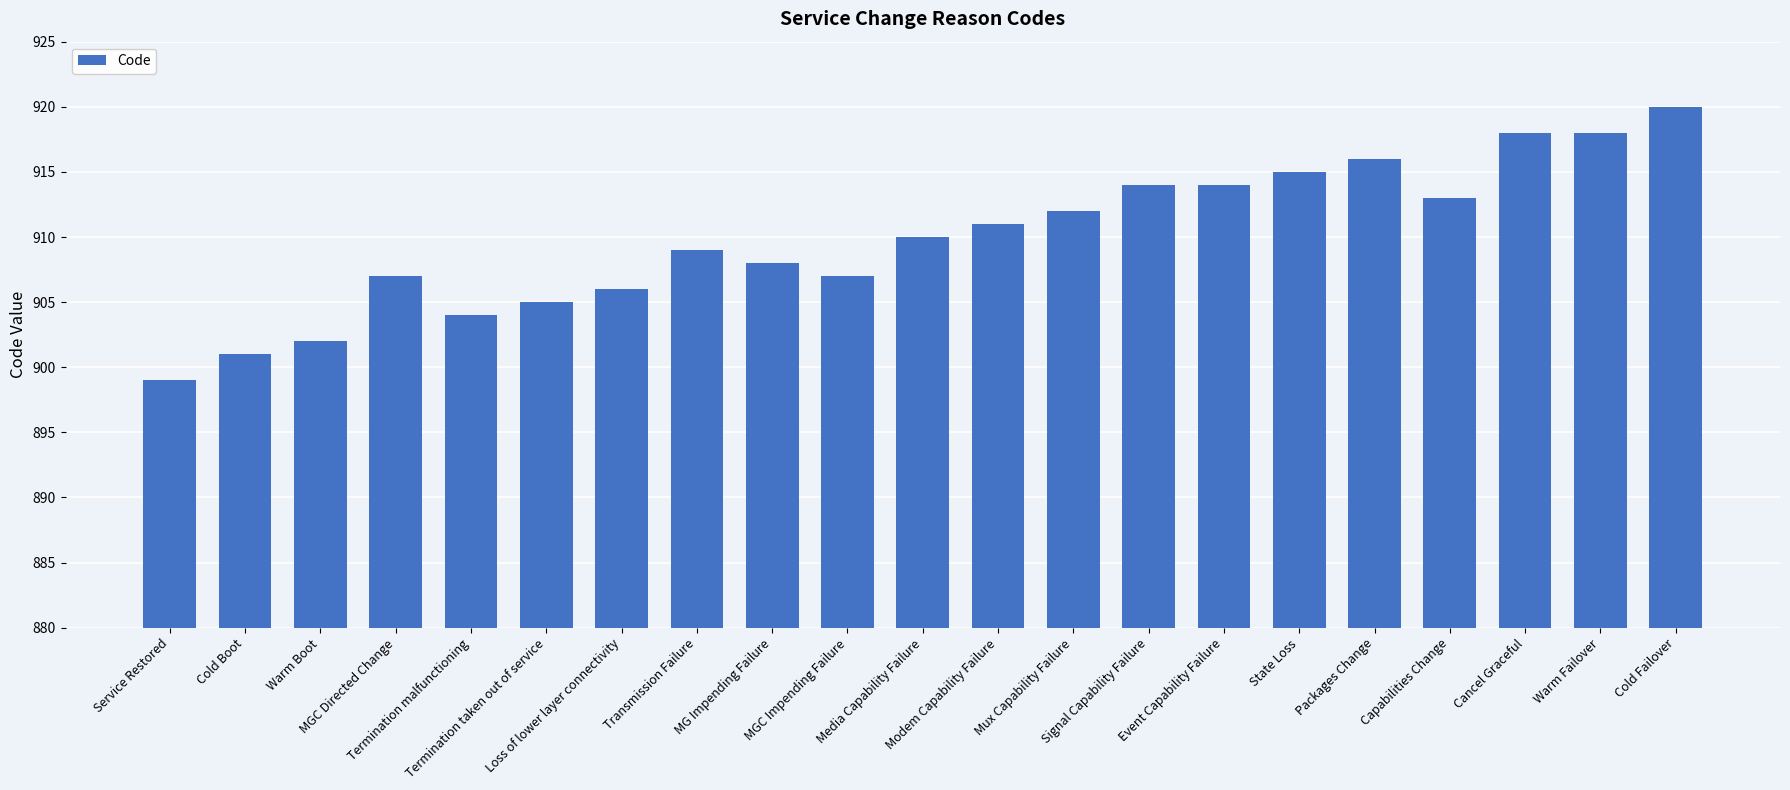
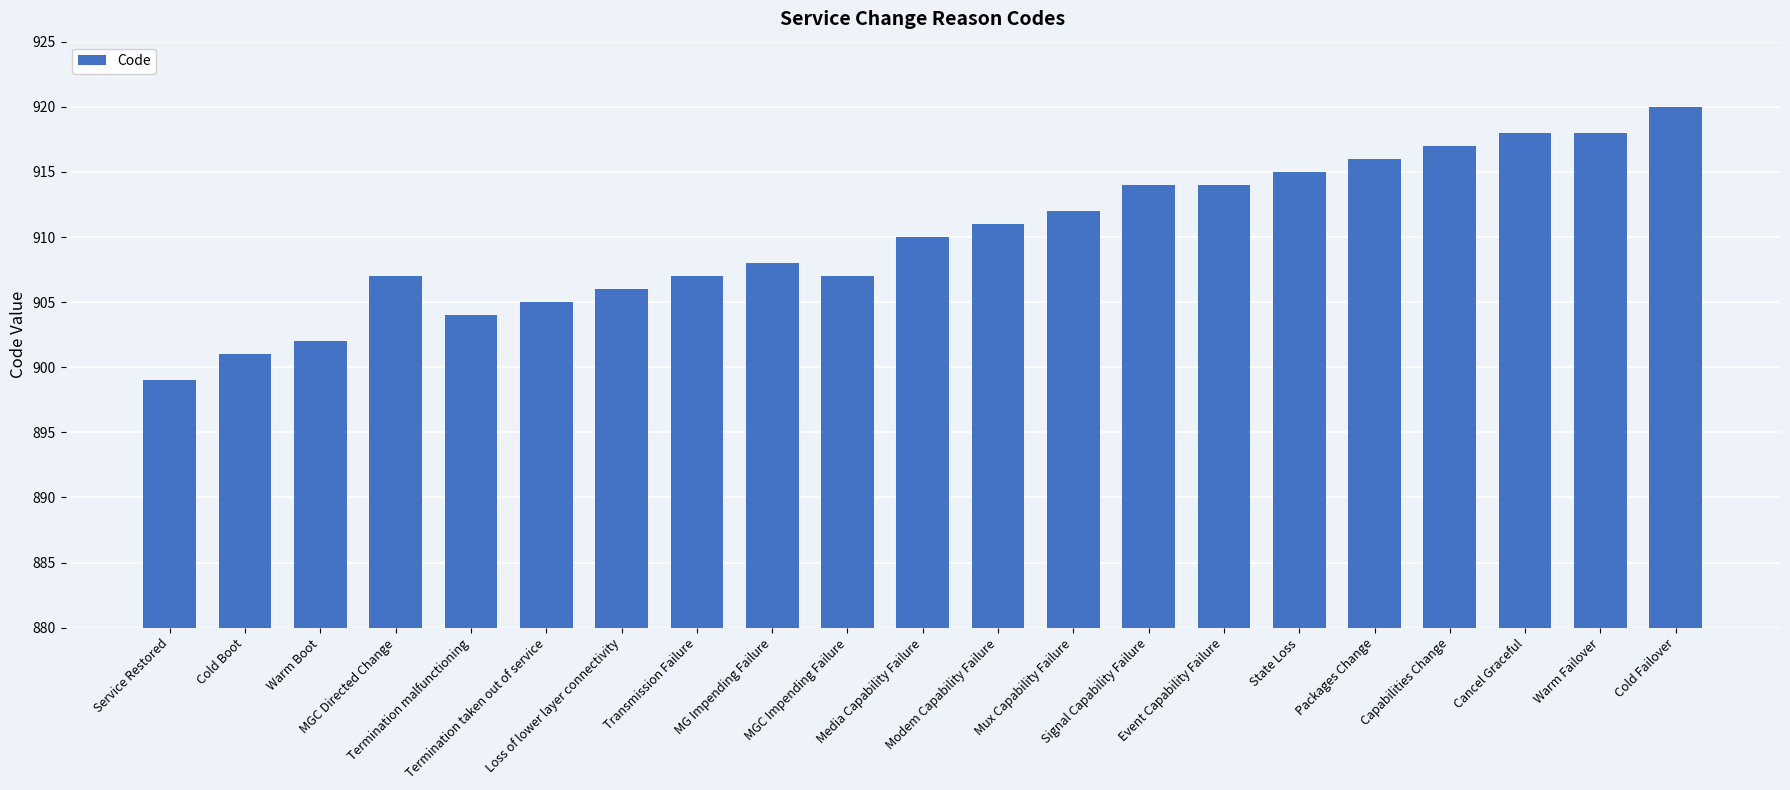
  {
    "Service Restored": 899,
    "Cold Boot": 901,
    "Warm Boot": 902,
    "MGC Directed Change": 907,
    "Termination malfunctioning": 904,
    "Termination taken out of service": 905,
    "Loss of lower layer connectivity": 906,
-   "Transmission Failure": 909,
+   "Transmission Failure": 907,
    "MG Impending Failure": 908,
    "MGC Impending Failure": 907,
    "Media Capability Failure": 910,
    "Modem Capability Failure": 911,
    "Mux Capability Failure": 912,
    "Signal Capability Failure": 914,
    "Event Capability Failure": 914,
    "State Loss": 915,
    "Packages Change": 916,
-   "Capabilities Change": 913,
+   "Capabilities Change": 917,
    "Cancel Graceful": 918,
    "Warm Failover": 918,
    "Cold Failover": 920
  }
